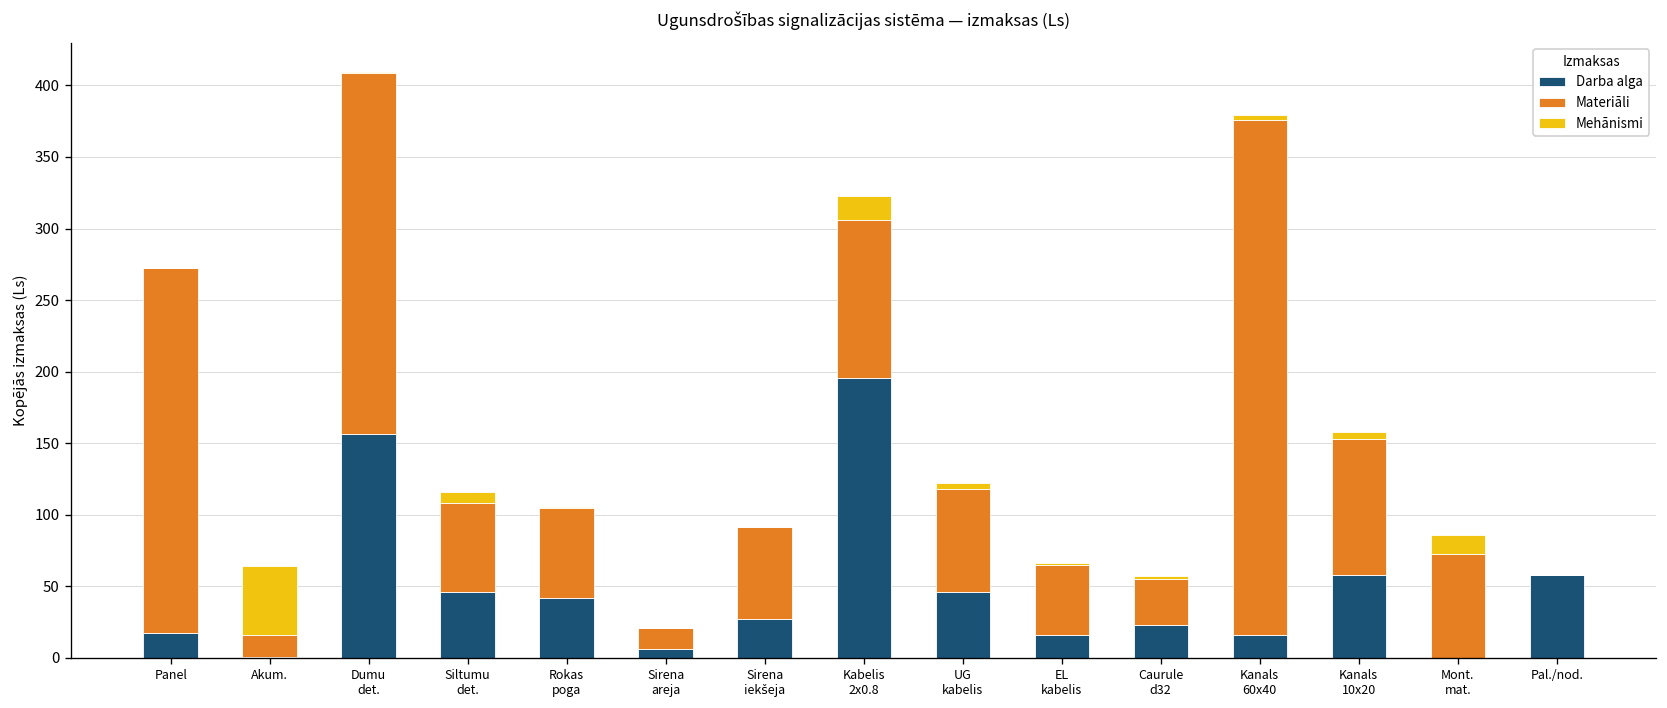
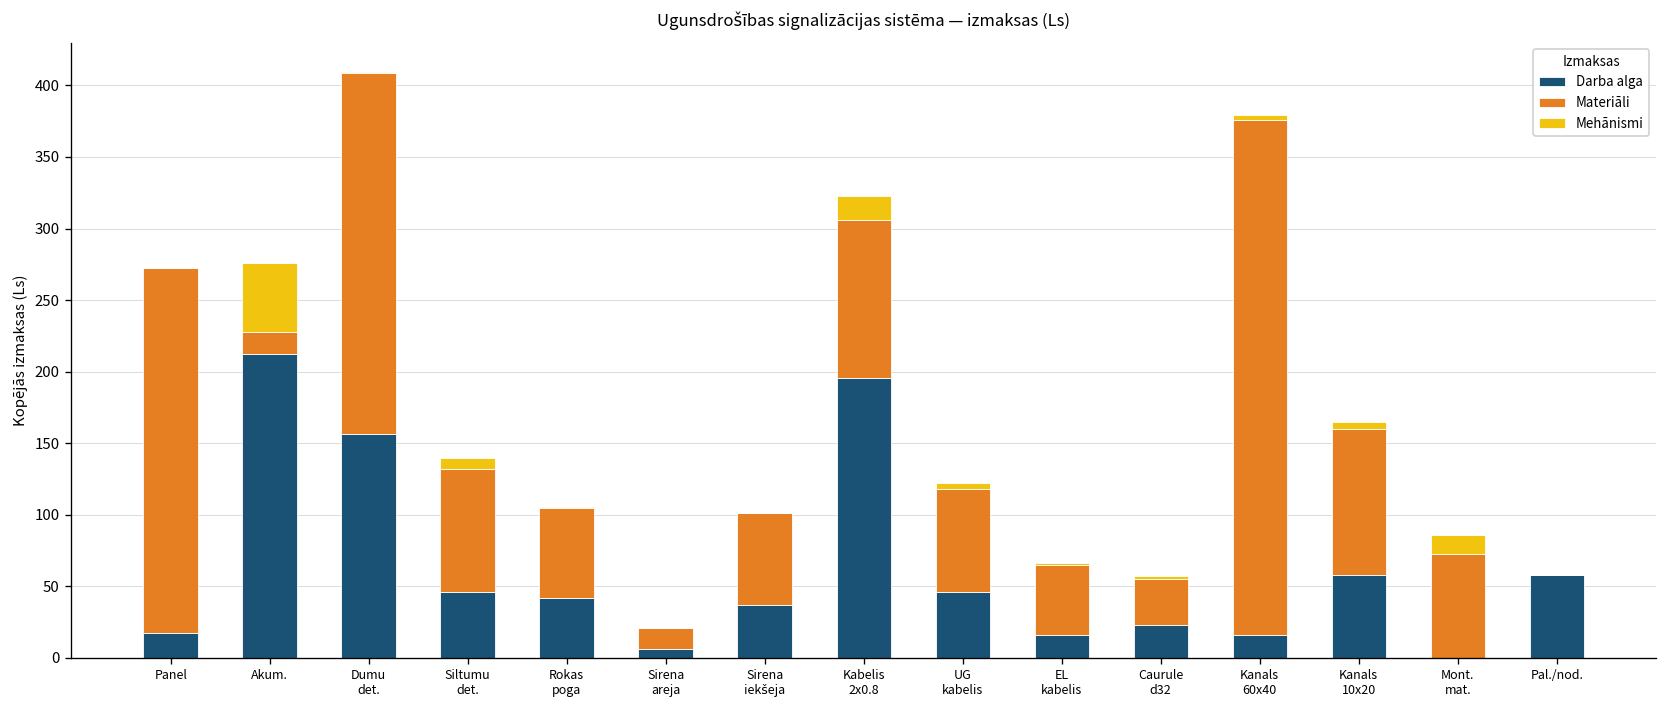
  {
    "Darba alga": {
      "Panel": 17,
-     "Akum.": 1,
+     "Akum.": 213,
      "Dumu det.": 156,
      "Siltumu det.": 46,
      "Rokas poga": 41,
      "Sirena areja": 6,
-     "Sirena iekšeja": 27,
+     "Sirena iekšeja": 37,
      "Kabelis 2x0.8": 196,
      "UG kabelis": 46,
      "EL kabelis": 16,
      "Caurule d32": 23,
      "Kanals 60x40": 16,
      "Kanals 10x20": 58,
      "Mont. mat.": 0,
      "Pal./nod.": 58
    },
    "Materiāli": {
      "Panel": 255,
      "Akum.": 15,
      "Dumu det.": 252,
-     "Siltumu det.": 62,
+     "Siltumu det.": 86,
      "Rokas poga": 64,
      "Sirena areja": 15,
      "Sirena iekšeja": 64,
      "Kabelis 2x0.8": 111,
      "UG kabelis": 72,
      "EL kabelis": 49,
      "Caurule d32": 32,
      "Kanals 60x40": 360,
-     "Kanals 10x20": 96,
+     "Kanals 10x20": 103,
      "Mont. mat.": 73,
      "Pal./nod.": 0
    },
    "Mehānismi": {
      "Akum.": 48,
      "Siltumu det.": 7,
      "Kabelis 2x0.8": 17,
      "UG kabelis": 4,
      "Kanals 60x40": 3,
      "Kanals 10x20": 5,
      "Mont. mat.": 13,
      "Pal./nod.": 0
    }
  }
